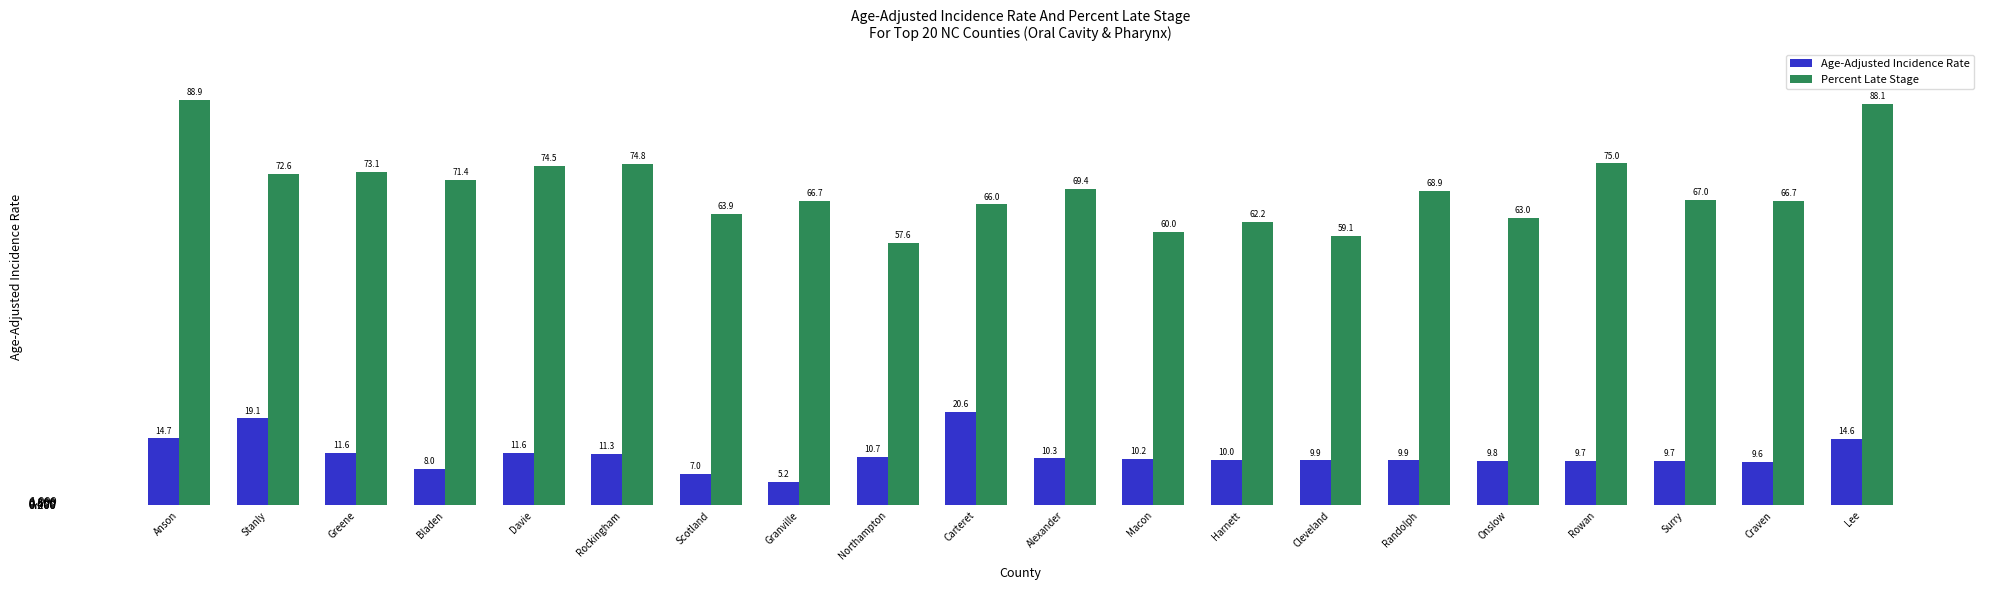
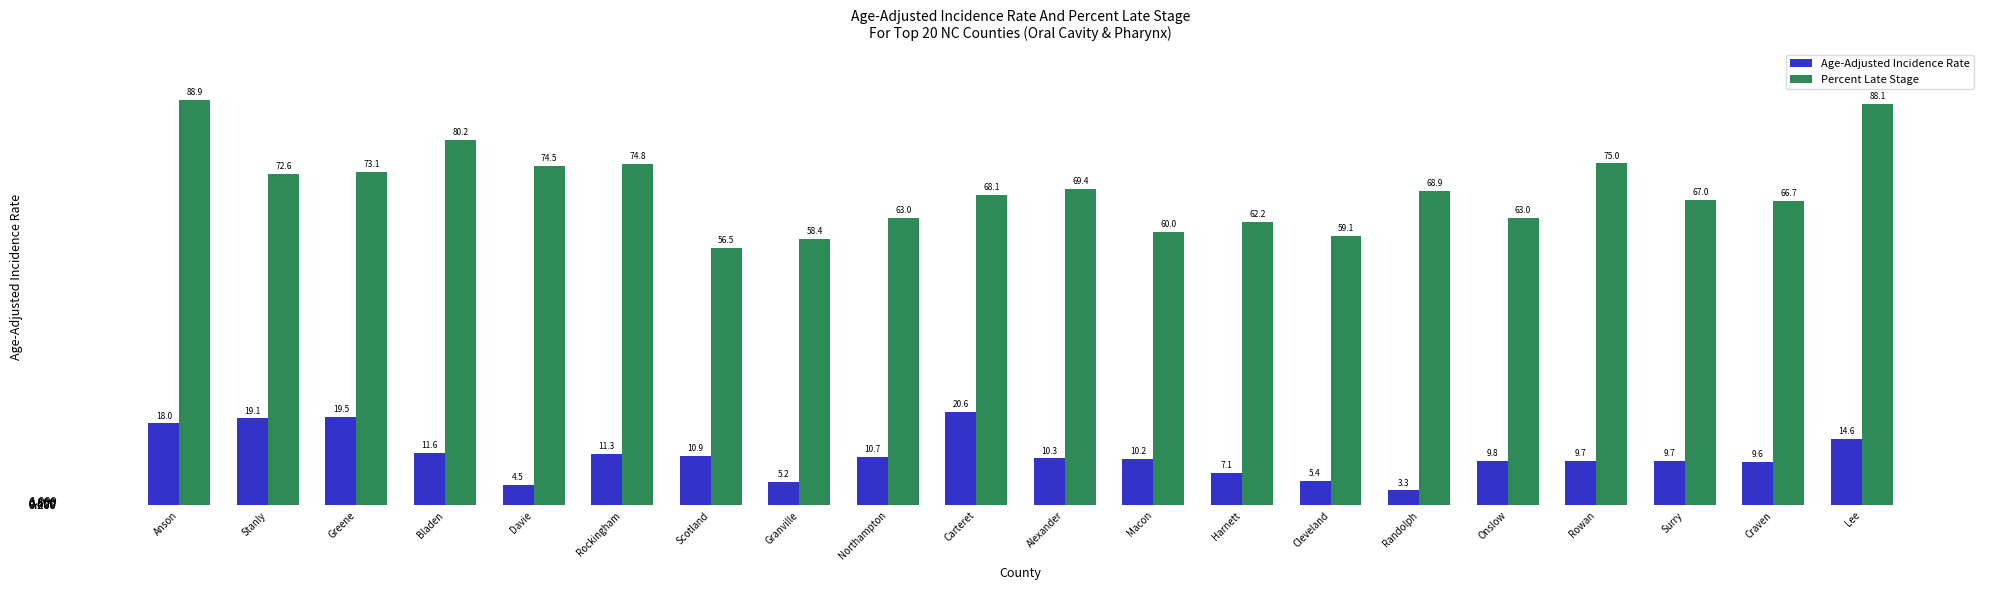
  {
    "Age-Adjusted Incidence Rate": {
-     "Anson": 14.7,
+     "Anson": 18.0,
      "Stanly": 19.1,
-     "Greene": 11.6,
-     "Bladen": 8.0,
-     "Davie": 11.6,
+     "Greene": 19.5,
+     "Bladen": 11.6,
+     "Davie": 4.5,
      "Rockingham": 11.3,
-     "Scotland": 7.0,
+     "Scotland": 10.9,
      "Granville": 5.2,
      "Northampton": 10.7,
      "Carteret": 20.6,
      "Alexander": 10.3,
      "Macon": 10.2,
-     "Harnett": 10.0,
-     "Cleveland": 9.9,
-     "Randolph": 9.9,
+     "Harnett": 7.1,
+     "Cleveland": 5.4,
+     "Randolph": 3.3,
      "Onslow": 9.8,
      "Rowan": 9.7,
      "Surry": 9.7,
      "Craven": 9.6,
      "Lee": 14.6
    },
    "Percent Late Stage": {
      "Anson": 88.9,
      "Stanly": 72.6,
      "Greene": 73.1,
-     "Bladen": 71.4,
+     "Bladen": 80.2,
      "Davie": 74.5,
      "Rockingham": 74.8,
-     "Scotland": 63.9,
-     "Granville": 66.7,
-     "Northampton": 57.6,
-     "Carteret": 66.0,
+     "Scotland": 56.5,
+     "Granville": 58.4,
+     "Northampton": 63.0,
+     "Carteret": 68.1,
      "Alexander": 69.4,
      "Macon": 60.0,
      "Harnett": 62.2,
      "Cleveland": 59.1,
      "Randolph": 68.9,
      "Onslow": 63.0,
      "Rowan": 75.0,
      "Surry": 67.0,
      "Craven": 66.7,
      "Lee": 88.1
    }
  }
